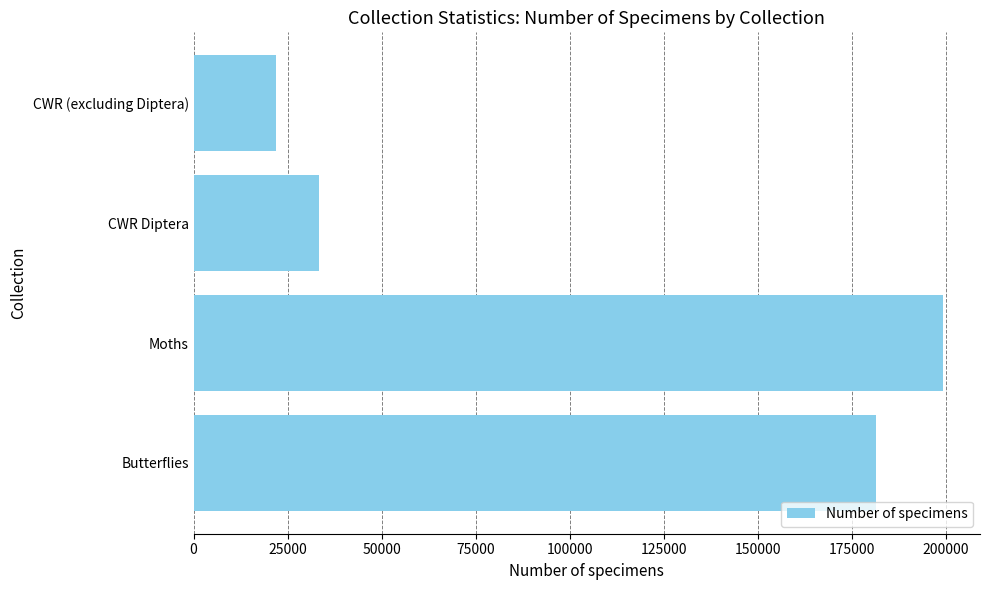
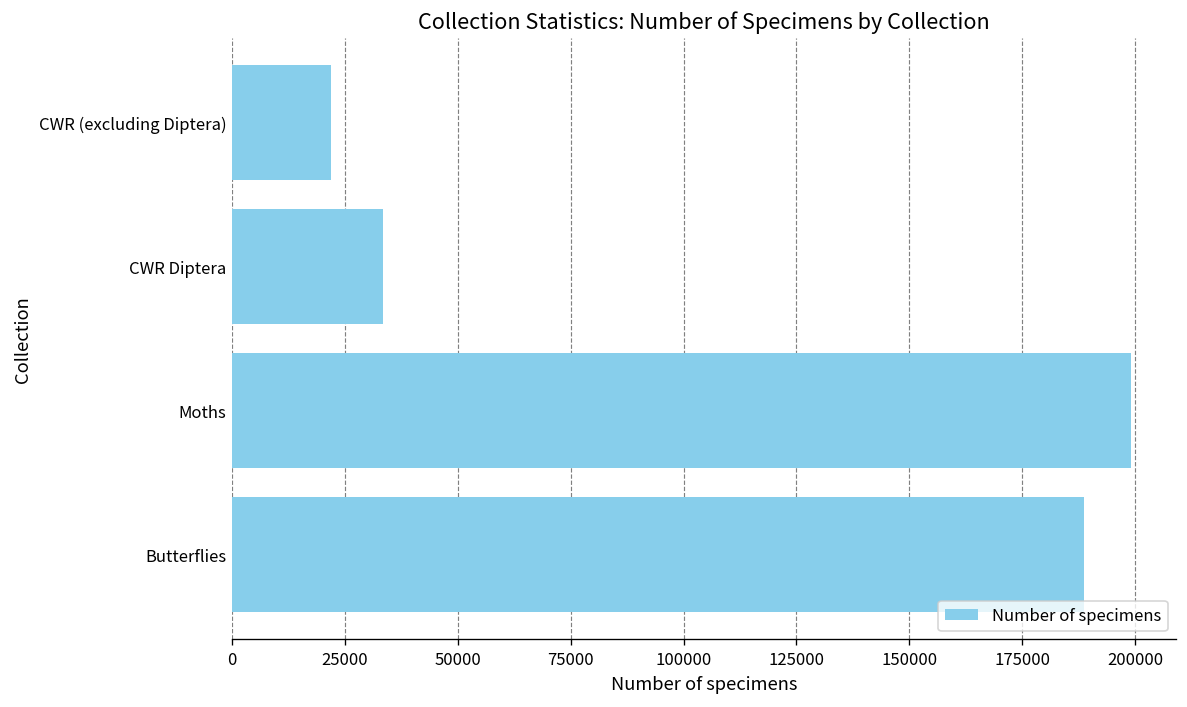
  {
    "CWR (excluding Diptera)": 22000,
    "CWR Diptera": 33000,
    "Moths": 199000,
-   "Butterflies": 182000
+   "Butterflies": 189000
  }
